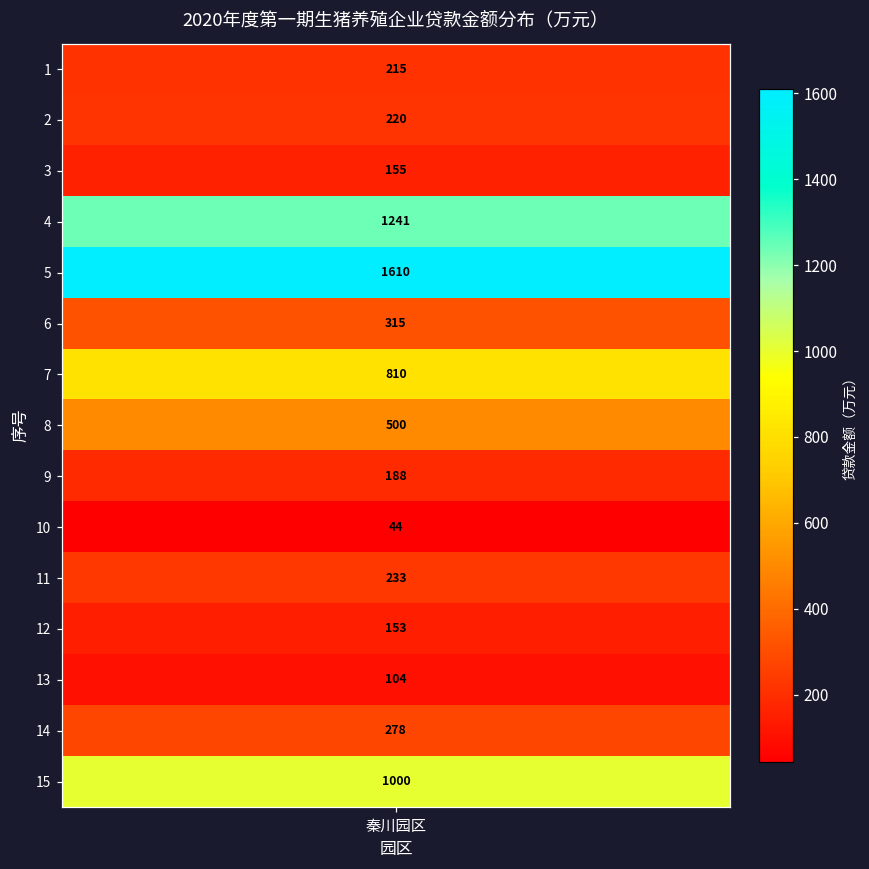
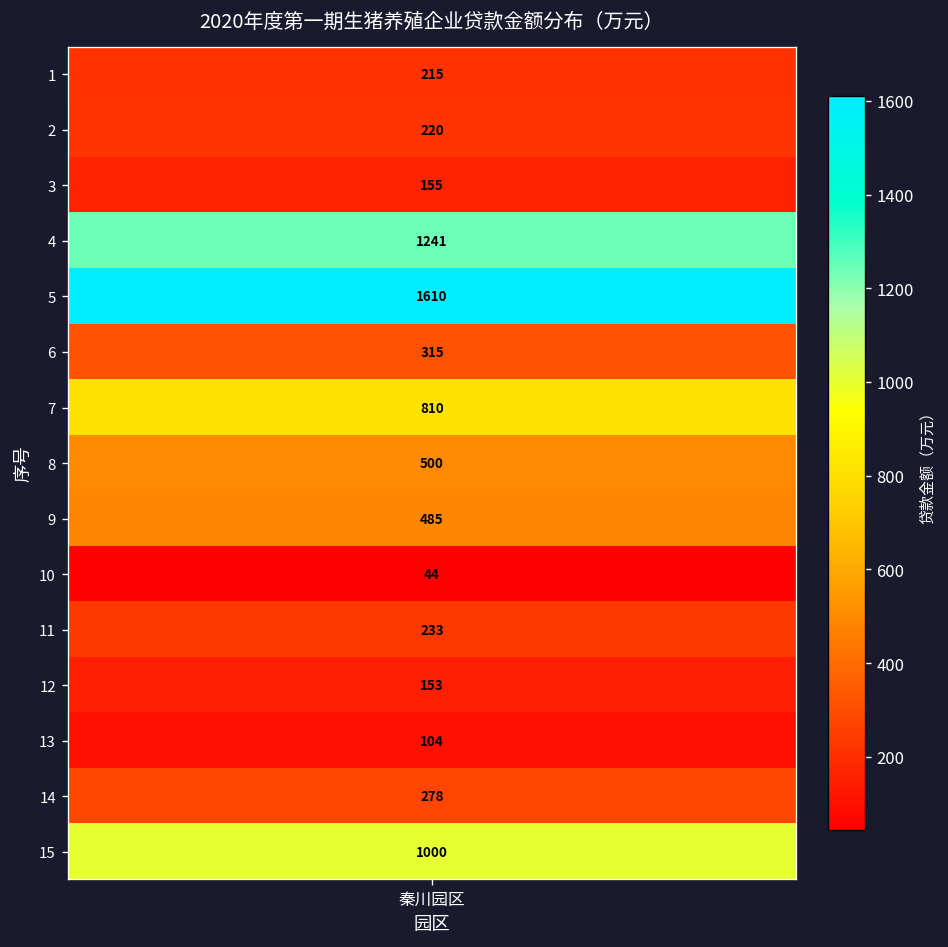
  {
    "1": {
      "秦川园区": 215
    },
    "2": {
      "秦川园区": 220
    },
    "3": {
      "秦川园区": 155
    },
    "4": {
      "秦川园区": 1241
    },
    "5": {
      "秦川园区": 1610
    },
    "6": {
      "秦川园区": 315
    },
    "7": {
      "秦川园区": 810
    },
    "8": {
      "秦川园区": 500
    },
    "9": {
-     "秦川园区": 188
+     "秦川园区": 485
    },
    "10": {
      "秦川园区": 44
    },
    "11": {
      "秦川园区": 233
    },
    "12": {
      "秦川园区": 153
    },
    "13": {
      "秦川园区": 104
    },
    "14": {
      "秦川园区": 278
    },
    "15": {
      "秦川园区": 1000
    }
  }
